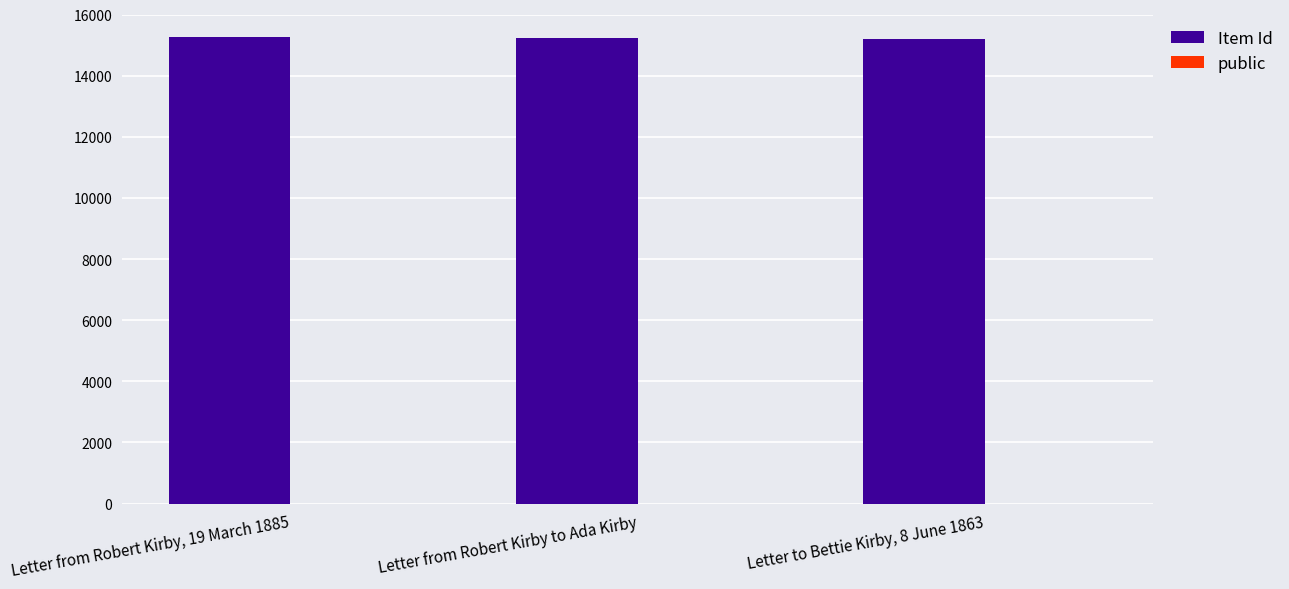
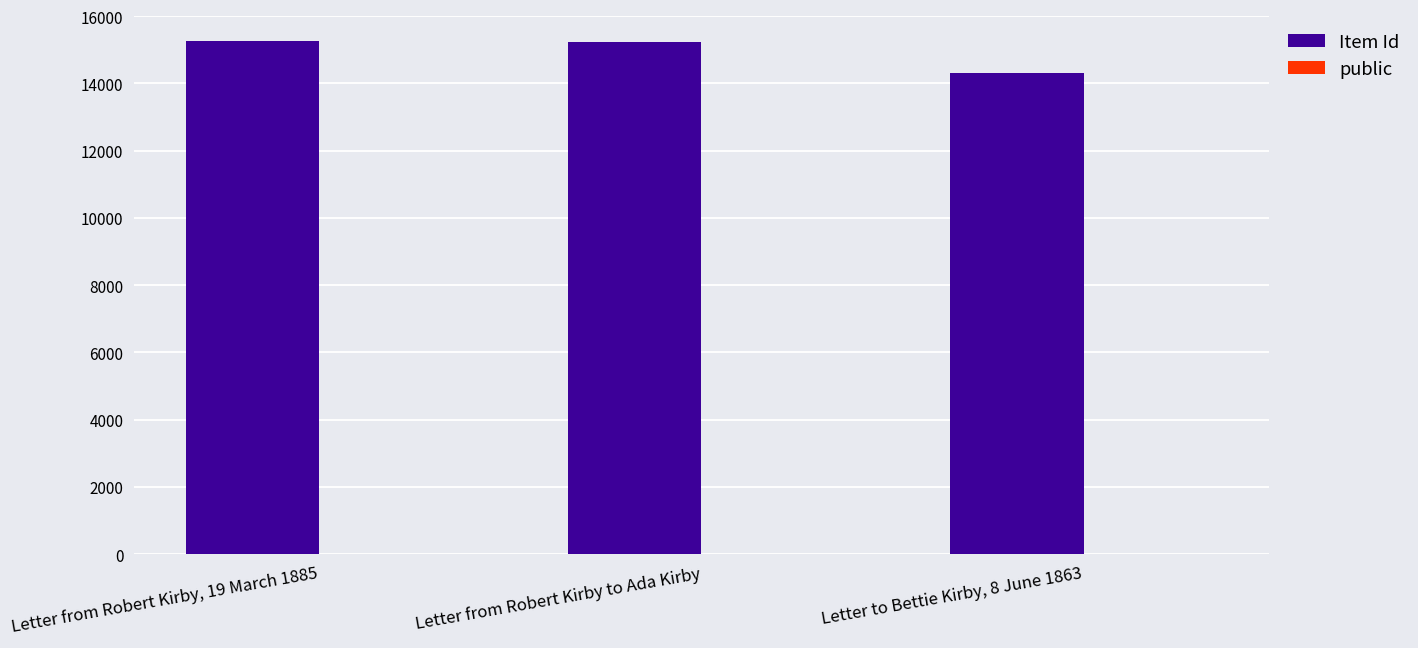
  {
    "Item Id": {
      "Letter from Robert Kirby, 19 March 1885": 15300,
      "Letter from Robert Kirby to Ada Kirby": 15200,
-     "Letter to Bettie Kirby, 8 June 1863": 15200
+     "Letter to Bettie Kirby, 8 June 1863": 14300
    }
  }
